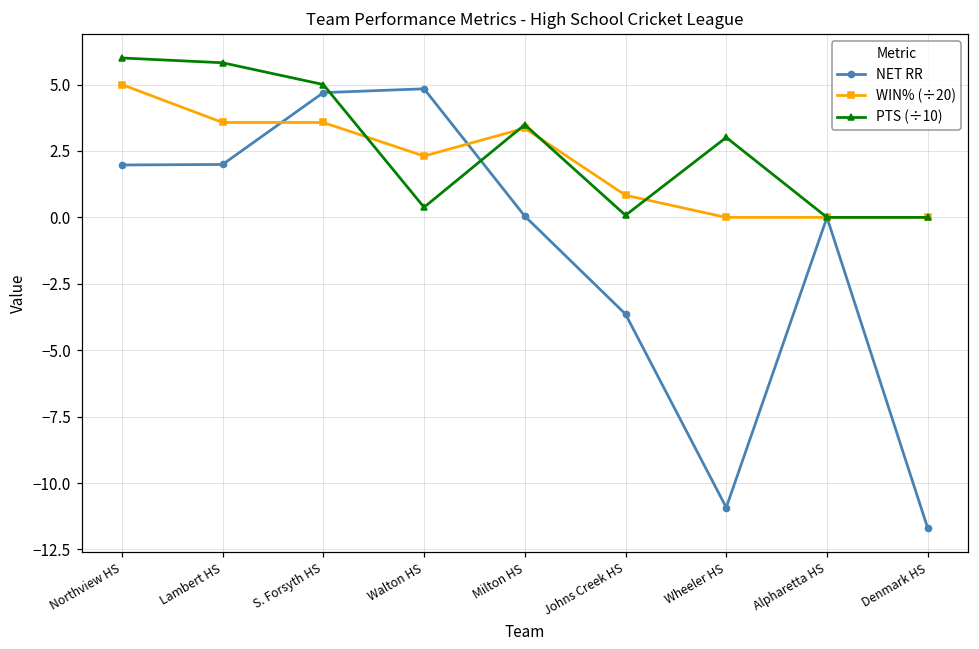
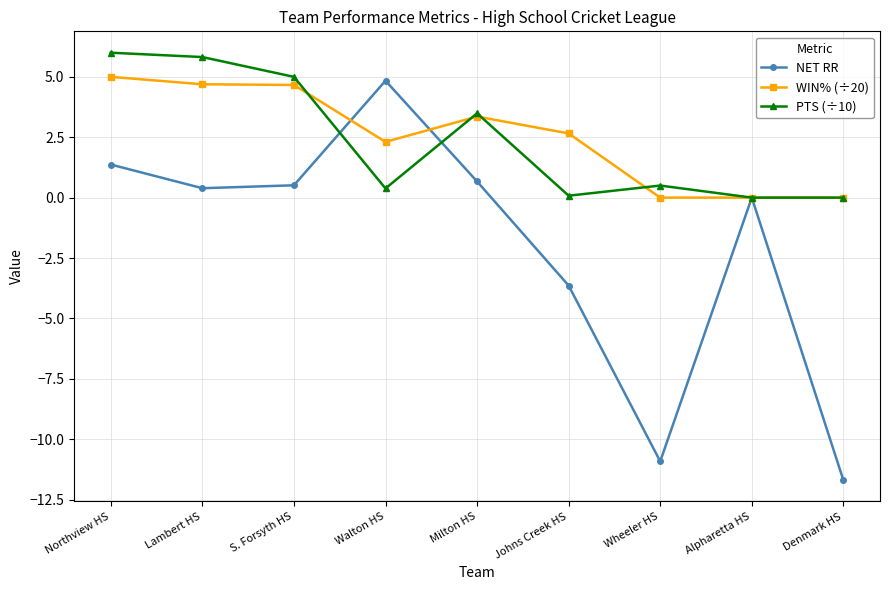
  {
    "NET RR": {
-     "Northview HS": 2.0,
-     "Lambert HS": 2.0,
-     "S. Forsyth HS": 4.7,
+     "Northview HS": 1.4,
+     "Lambert HS": 0.4,
+     "S. Forsyth HS": 0.5,
      "Walton HS": 4.8,
-     "Milton HS": 0.0,
+     "Milton HS": 0.7,
      "Johns Creek HS": -3.6,
      "Wheeler HS": -10.9,
      "Denmark HS": -11.7
    },
    "WIN% (÷20)": {
      "Northview HS": 5.0,
-     "Lambert HS": 3.6,
-     "S. Forsyth HS": 3.6,
+     "Lambert HS": 4.7,
+     "S. Forsyth HS": 4.7,
      "Walton HS": 2.3,
      "Milton HS": 3.4,
-     "Johns Creek HS": 0.8,
+     "Johns Creek HS": 2.7,
      "Wheeler HS": 0.0
    },
    "PTS (÷10)": {
      "Northview HS": 6.0,
      "Lambert HS": 5.8,
      "S. Forsyth HS": 5.0,
      "Walton HS": 0.4,
      "Milton HS": 3.5,
      "Johns Creek HS": 0.1,
-     "Wheeler HS": 3.0
+     "Wheeler HS": 0.5
    }
  }
